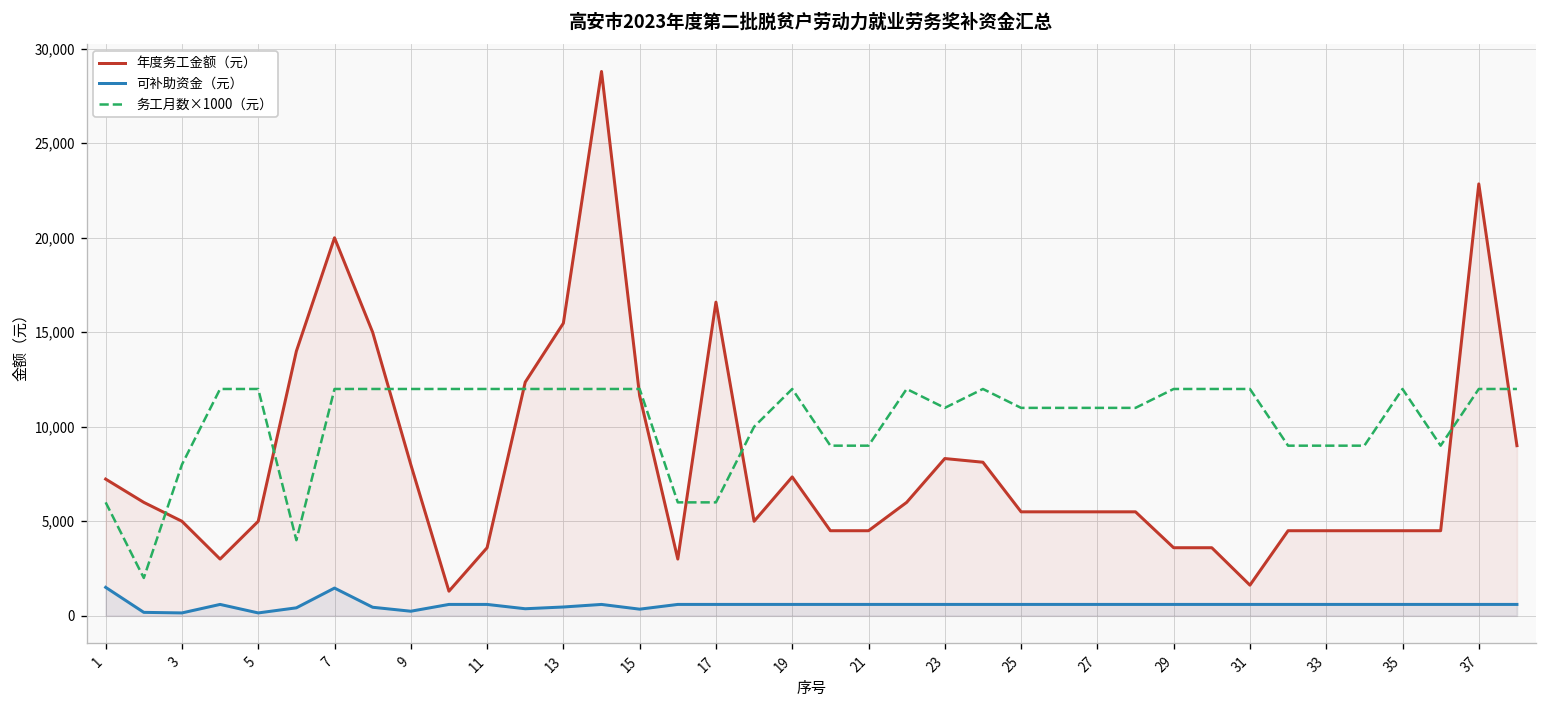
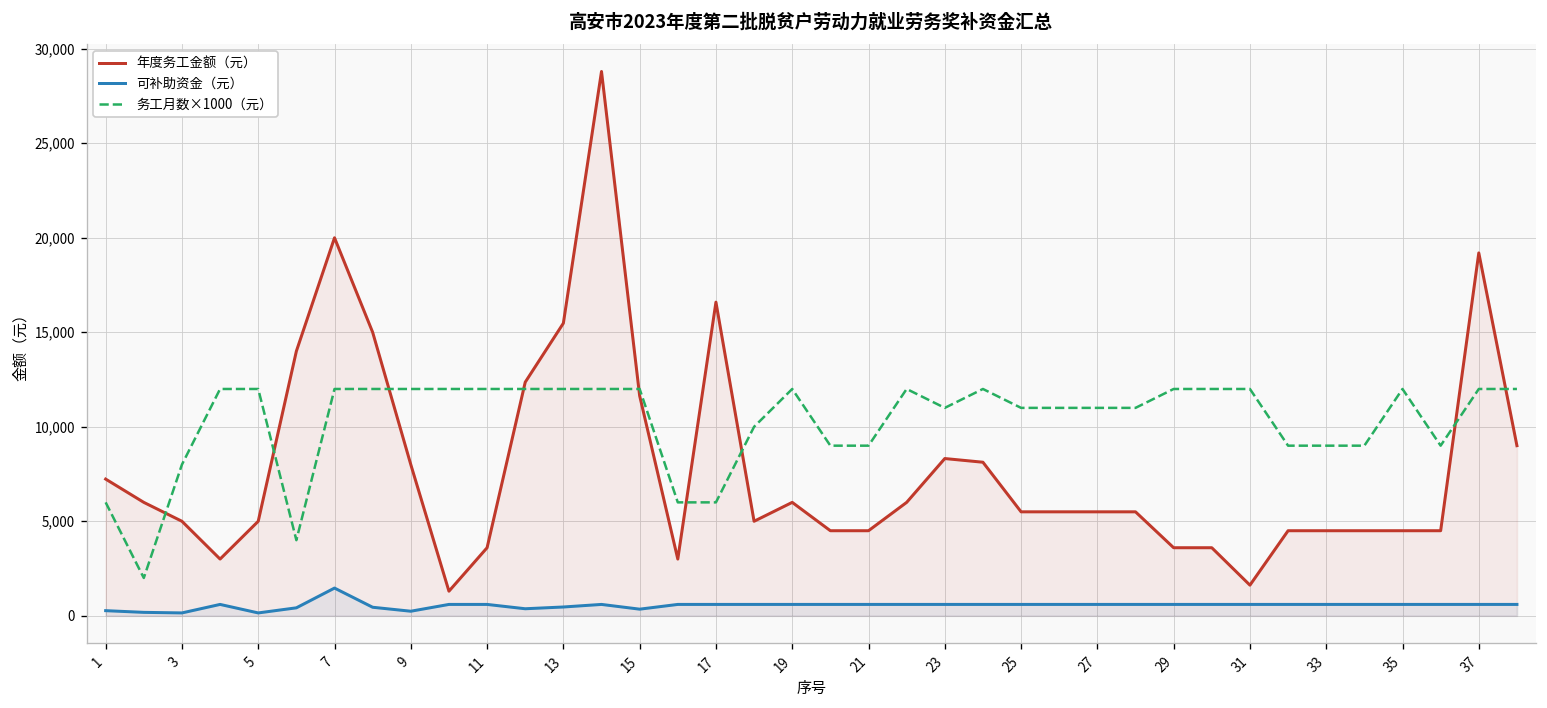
  {
    "年度务工金额（元）": {
      "1": "7,200",
      "3": "5,000",
      "5": "5,000",
      "7": "20,000",
      "9": "8,000",
      "11": "3,600",
      "13": "15,500",
      "15": "11,600",
      "17": "16,600",
-     "19": "7,300",
+     "19": "6,000",
      "21": "4,500",
      "23": "8,300",
      "25": "5,500",
      "27": "5,500",
      "29": "3,600",
      "31": "1,600",
      "33": "4,500",
      "35": "4,500",
-     "37": "22,900"
+     "37": "19,200"
    },
    "可补助资金（元）": {
-     "1": "1,500",
+     "1": "300",
      "3": "200",
      "5": "200",
      "7": "1,500",
      "9": "200",
      "11": "600",
      "13": "500",
      "15": "300",
      "17": "600",
      "19": "600",
      "21": "600",
      "23": "600",
      "25": "600",
      "27": "600",
      "29": "600",
      "31": "600",
      "33": "600",
      "35": "600",
      "37": "600"
    },
    "务工月数×1000（元）": {
      "1": "6,000",
      "3": "8,000",
      "5": "12,000",
      "7": "12,000",
      "9": "12,000",
      "11": "12,000",
      "13": "12,000",
      "15": "12,000",
      "17": "6,000",
      "19": "12,000",
      "21": "9,000",
      "23": "11,000",
      "25": "11,000",
      "27": "11,000",
      "29": "12,000",
      "31": "12,000",
      "33": "9,000",
      "35": "12,000",
      "37": "12,000"
    }
  }
